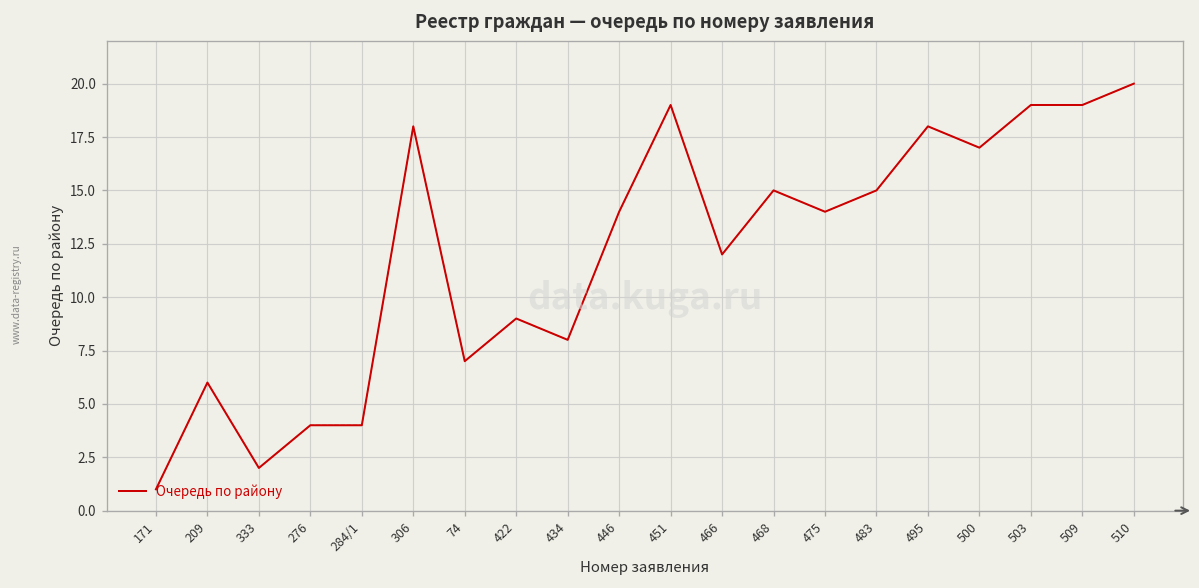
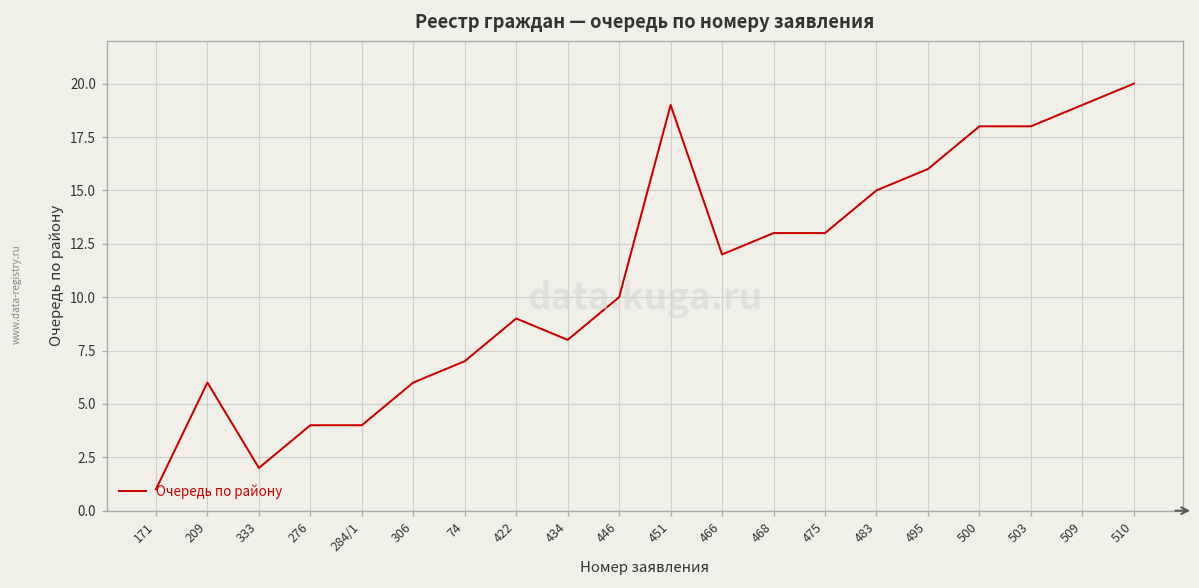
  {
    "171": 1,
    "209": 6,
    "333": 2,
    "276": 4,
    "284/1": 4,
-   "306": 18,
+   "306": 6,
    "74": 7,
    "422": 9,
    "434": 8,
-   "446": 14,
+   "446": 10,
    "451": 19,
    "466": 12,
-   "468": 15,
-   "475": 14,
+   "468": 13,
+   "475": 13,
    "483": 15,
-   "495": 18,
-   "500": 17,
-   "503": 19,
+   "495": 16,
+   "500": 18,
+   "503": 18,
    "509": 19,
    "510": 20
  }
